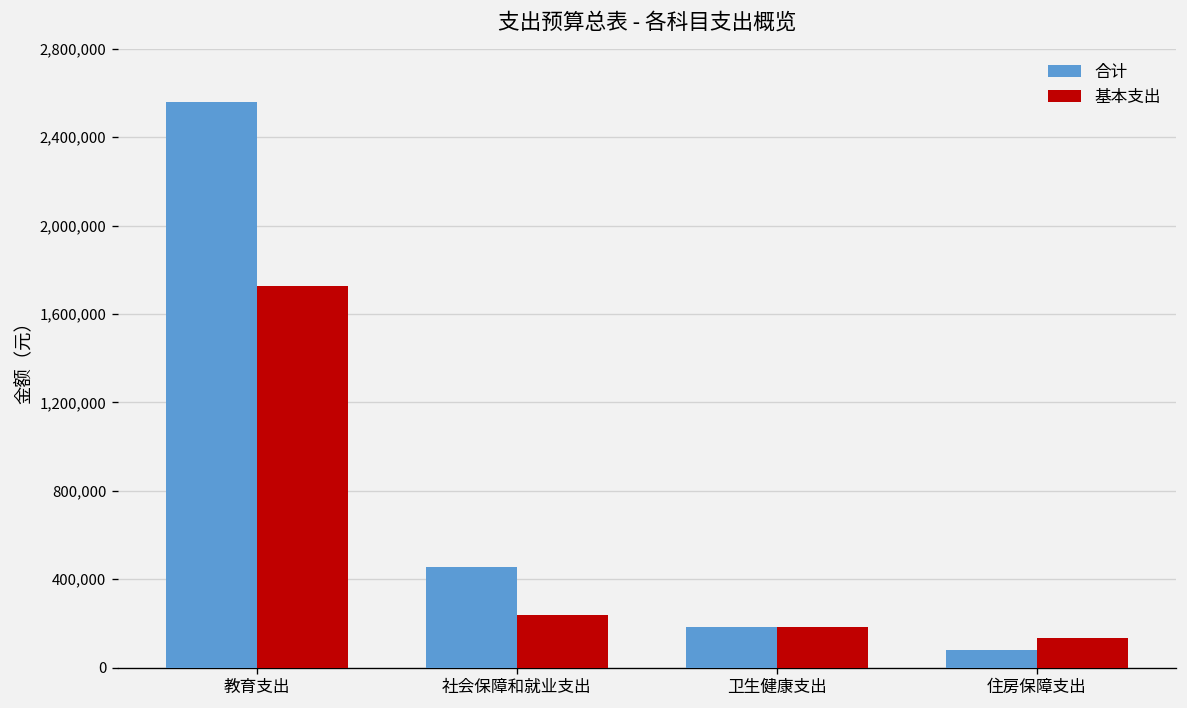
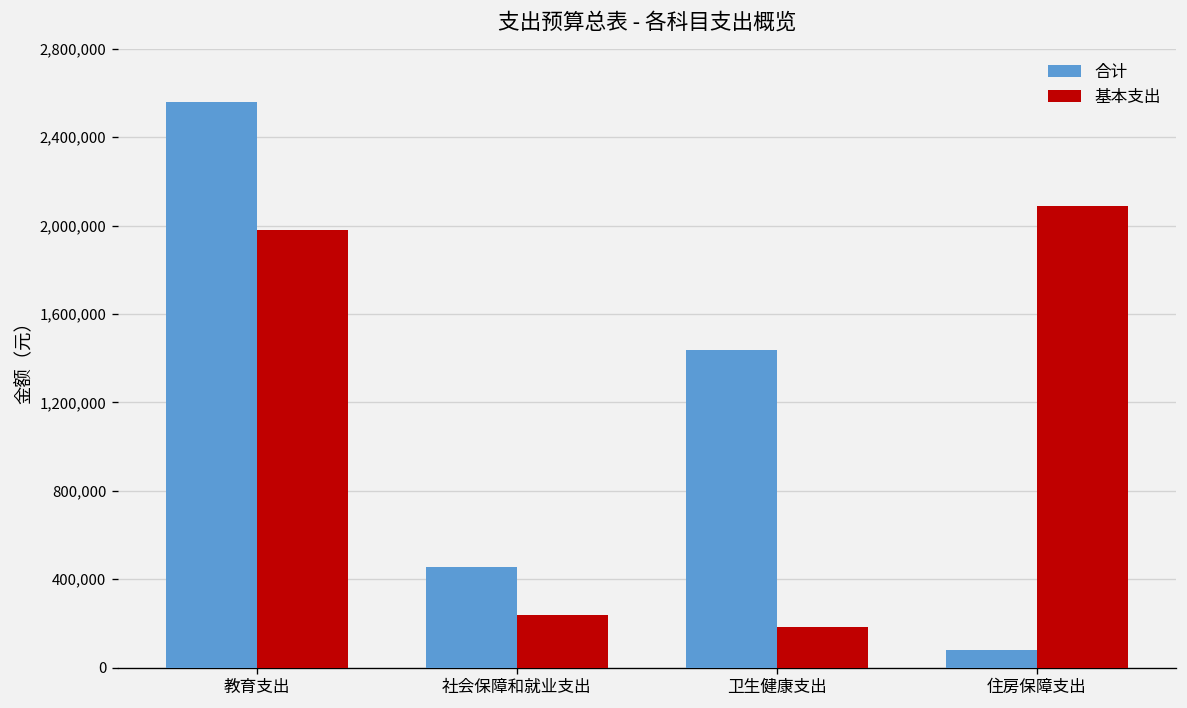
  {
    "合计": {
      "教育支出": "2,560,000",
      "社会保障和就业支出": "460,000",
-     "卫生健康支出": "180,000",
+     "卫生健康支出": "1,440,000",
      "住房保障支出": "80,000"
    },
    "基本支出": {
-     "教育支出": "1,730,000",
+     "教育支出": "1,980,000",
      "社会保障和就业支出": "240,000",
      "卫生健康支出": "180,000",
-     "住房保障支出": "130,000"
+     "住房保障支出": "2,090,000"
    }
  }
